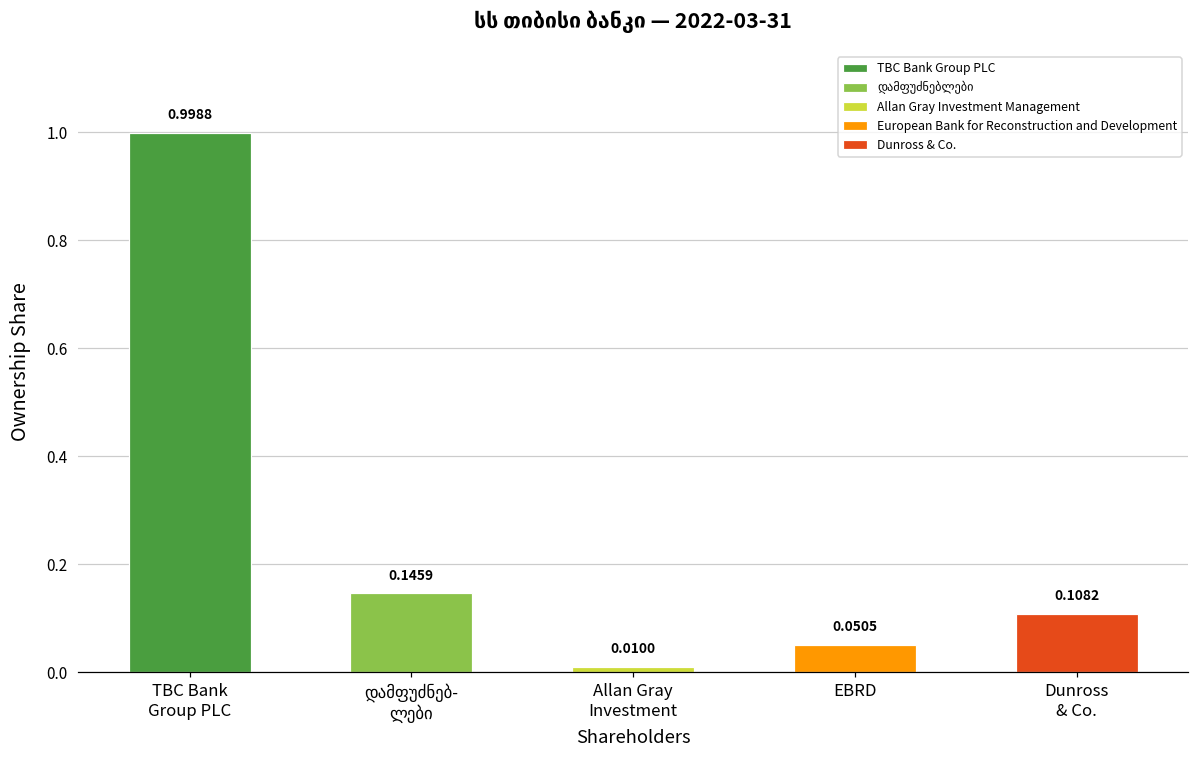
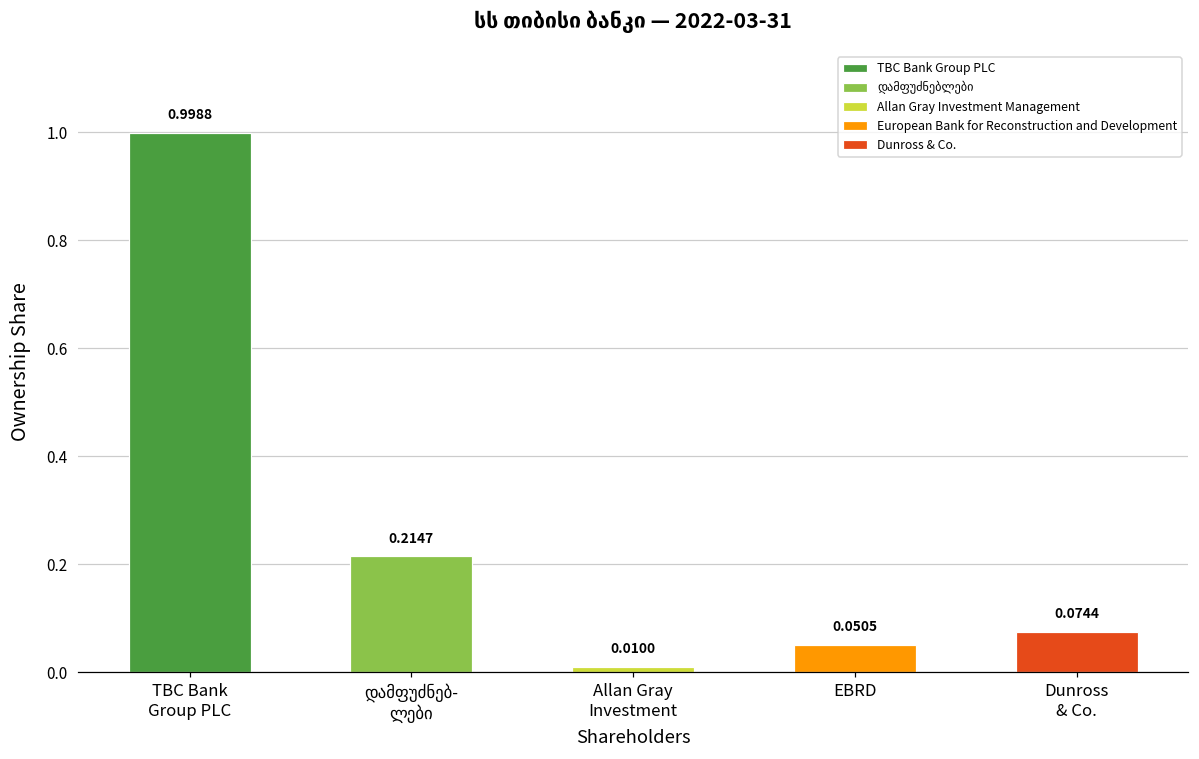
  {
    "TBC Bank Group PLC": 0.9988,
-   "დამფუძნებ- ლები": 0.1459,
+   "დამფუძნებ- ლები": 0.2147,
    "Allan Gray Investment": 0.0100,
    "EBRD": 0.0505,
-   "Dunross & Co.": 0.1082
+   "Dunross & Co.": 0.0744
  }
